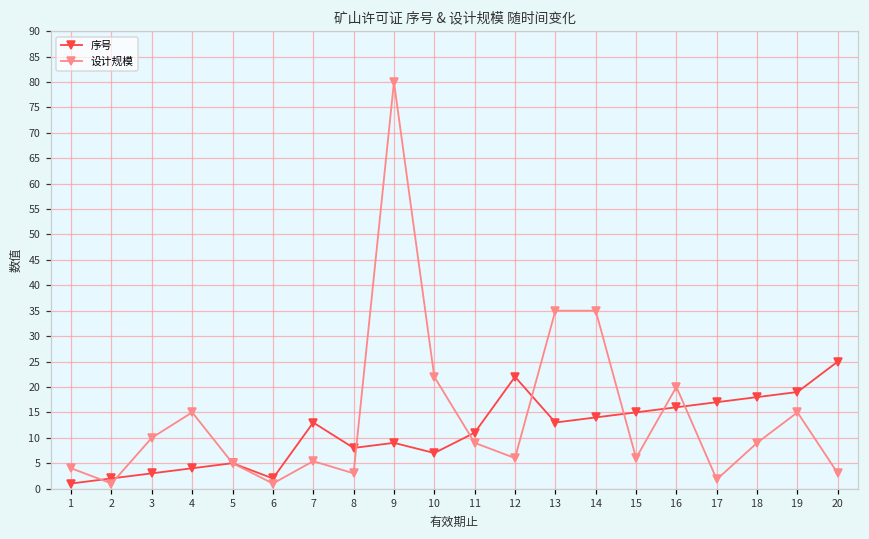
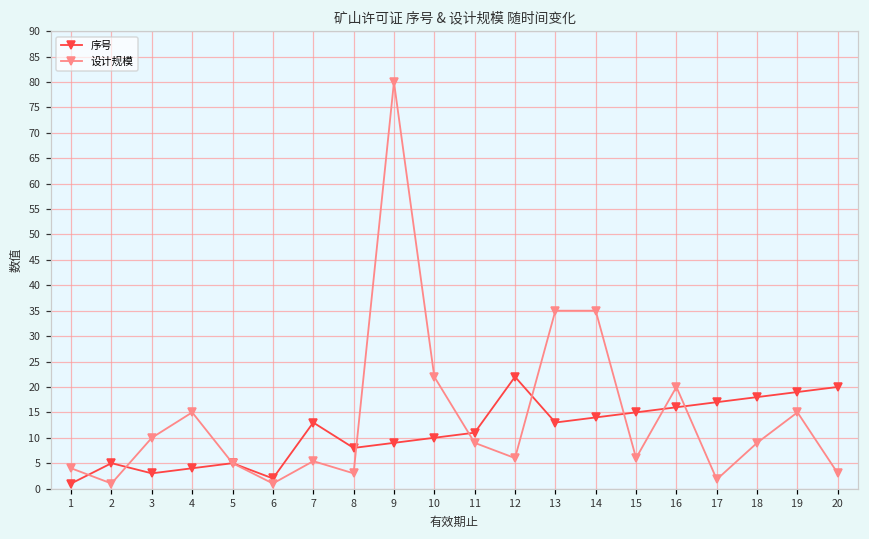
  {
    "序号": {
      "1": 1,
-     "2": 2,
+     "2": 5,
      "3": 3,
      "4": 4,
      "6": 2,
      "7": 13,
      "8": 8,
      "9": 9,
-     "10": 7,
+     "10": 10,
      "11": 11,
      "12": 22,
      "13": 13,
      "14": 14,
      "15": 15,
      "16": 16,
      "17": 17,
      "18": 18,
      "19": 19,
-     "20": 25
+     "20": 20
    },
    "设计规模": {
      "1": 4,
      "2": 1,
      "3": 10,
      "4": 15,
      "6": 1,
      "7": 5,
      "8": 3,
      "9": 80,
      "10": 22,
      "11": 9,
      "12": 6,
      "13": 35,
      "14": 35,
      "15": 6,
      "16": 20,
      "17": 2,
      "18": 9,
      "19": 15,
      "20": 3
    }
  }
